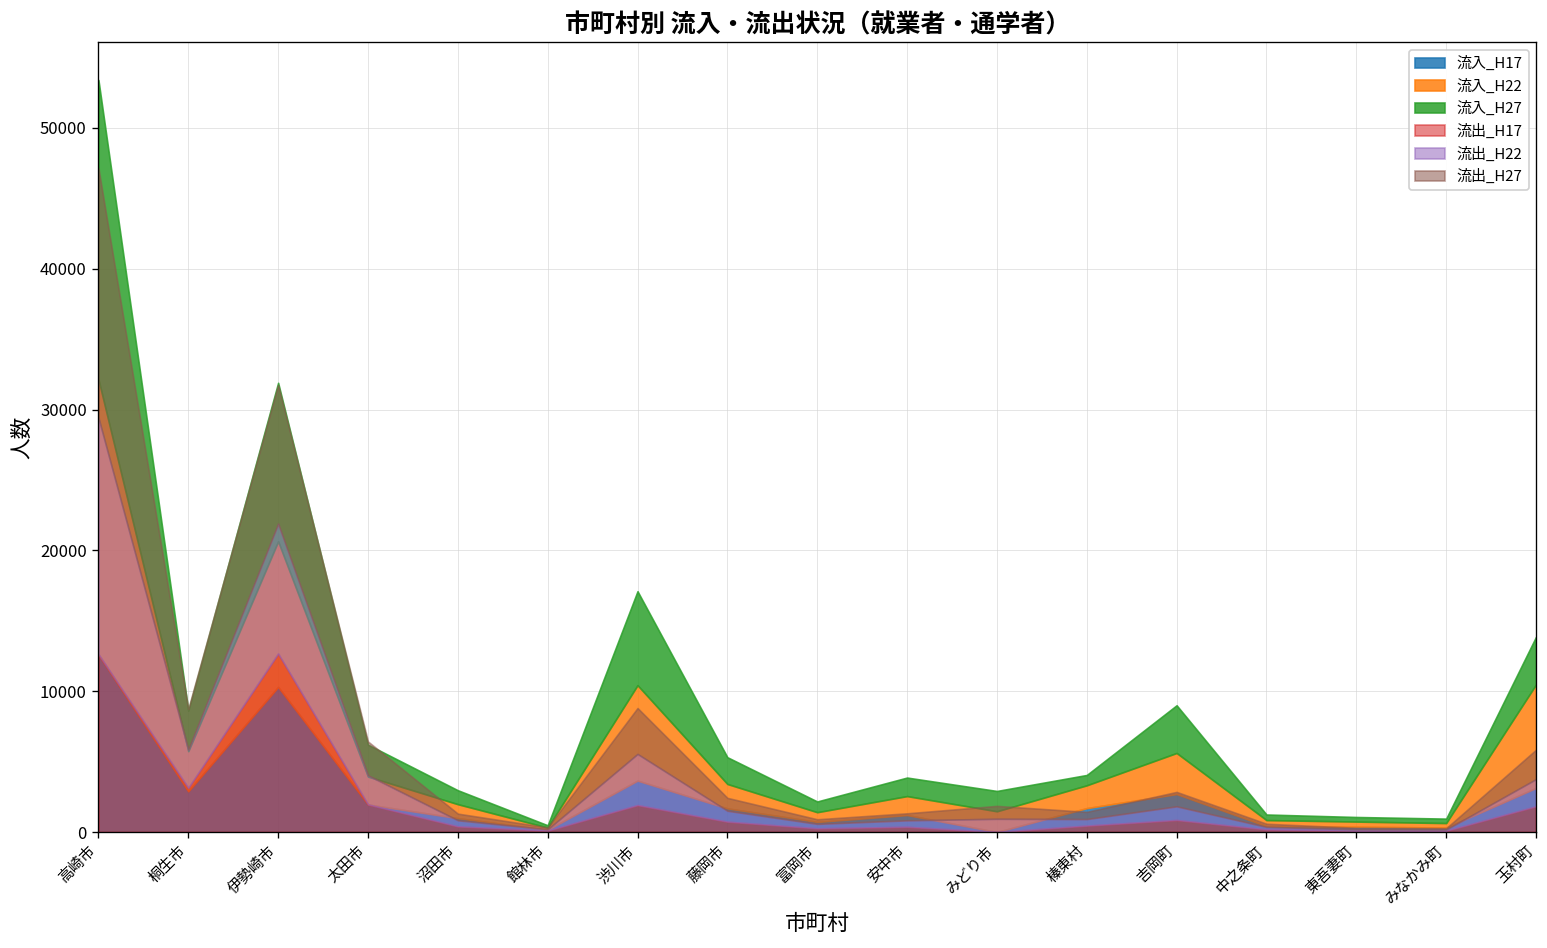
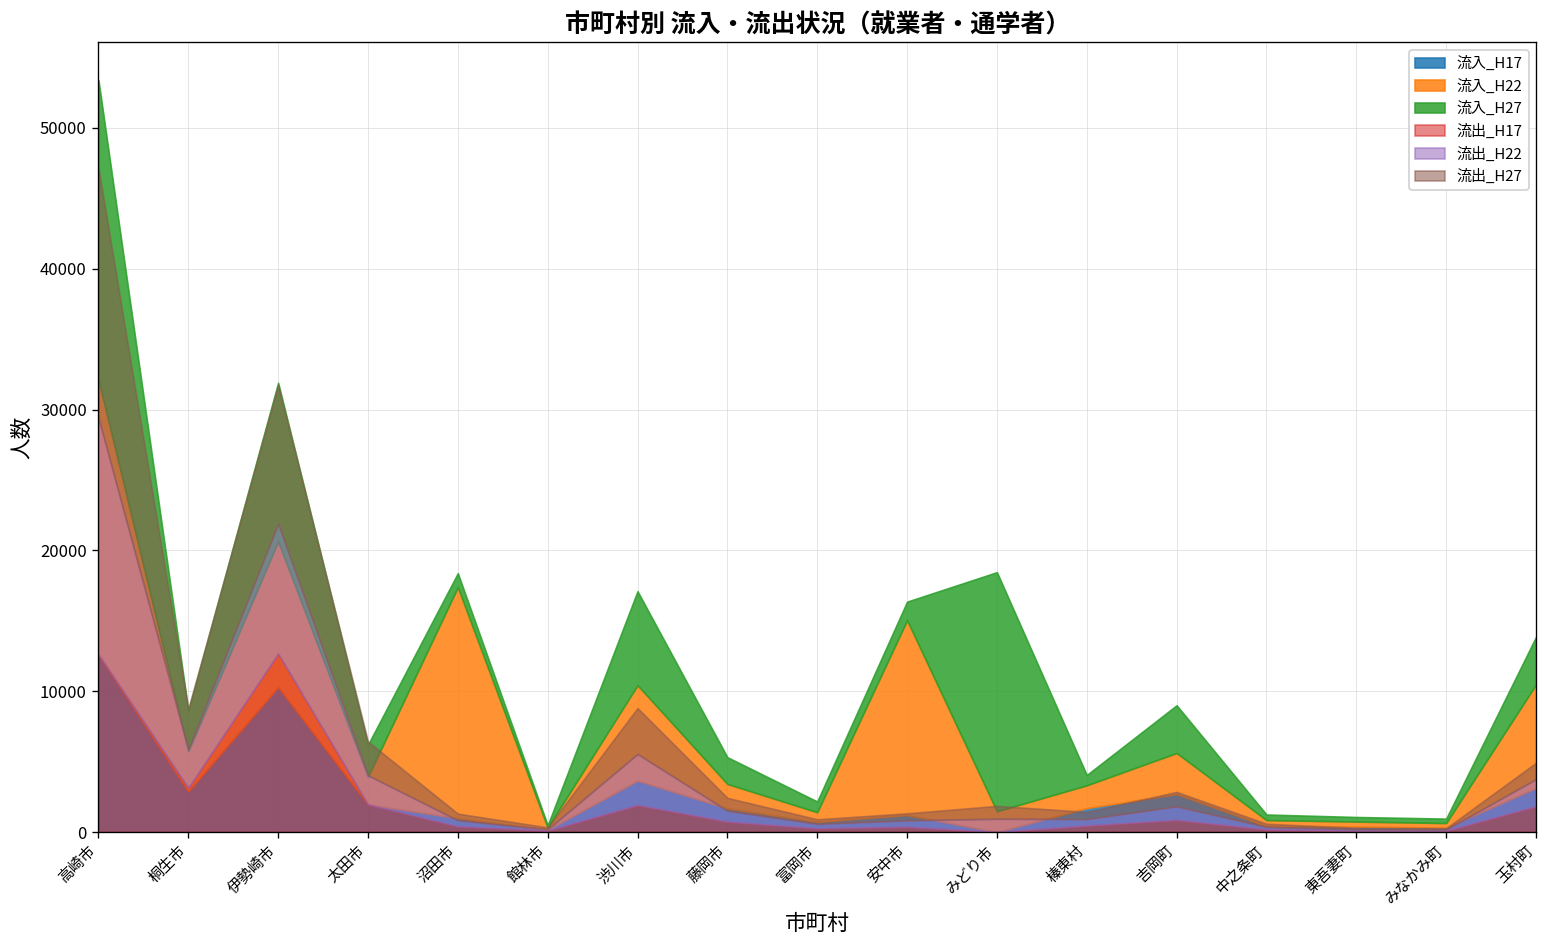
  {
    "流入_H17": {
      "桐生市": 2900,
      "伊勢崎市": 10300,
      "渋川市": 3600,
      "榛東村": 1700,
      "玉村町": 3100
    },
    "流入_H22": {
      "高崎市": 19500,
      "伊勢崎市": 10300,
-     "沼田市": 1000,
+     "沼田市": 16400,
      "渋川市": 6800,
      "藤岡市": 1700,
      "富岡市": 700,
-     "安中市": 1300,
+     "安中市": 13800,
      "みどり市": 1500,
      "榛東村": 1600,
      "吉岡町": 2900,
      "中之条町": 400,
      "東吾妻町": 400,
      "みなかみ町": 300,
      "玉村町": 7300
    },
    "流入_H27": {
      "高崎市": 21300,
      "太田市": 2300,
      "沼田市": 1000,
      "渋川市": 6700,
      "藤岡市": 1900,
      "富岡市": 800,
      "安中市": 1300,
-     "みどり市": 1400,
+     "みどり市": 17000,
      "榛東村": 700,
      "吉岡町": 3400,
      "中之条町": 400,
      "東吾妻町": 300,
      "みなかみ町": 300,
      "玉村町": 3400
    },
    "流出_H17": {
      "桐生市": 3100,
      "伊勢崎市": 12700,
      "沼田市": 400,
      "渋川市": 1900,
      "藤岡市": 700,
      "富岡市": 300,
      "安中市": 400,
      "榛東村": 500,
      "吉岡町": 900,
      "玉村町": 1800
    },
    "流出_H22": {
      "高崎市": 16800,
      "伊勢崎市": 9200,
      "渋川市": 3600,
      "安中市": 500,
      "みどり市": 900,
      "榛東村": 500,
      "吉岡町": 1000,
      "玉村町": 1900
    },
    "流出_H27": {
      "高崎市": 17700,
      "太田市": 2400,
      "沼田市": 500,
      "渋川市": 3300,
      "藤岡市": 900,
      "みどり市": 900,
      "榛東村": 500,
-     "玉村町": 2100
+     "玉村町": 1200
    }
  }
